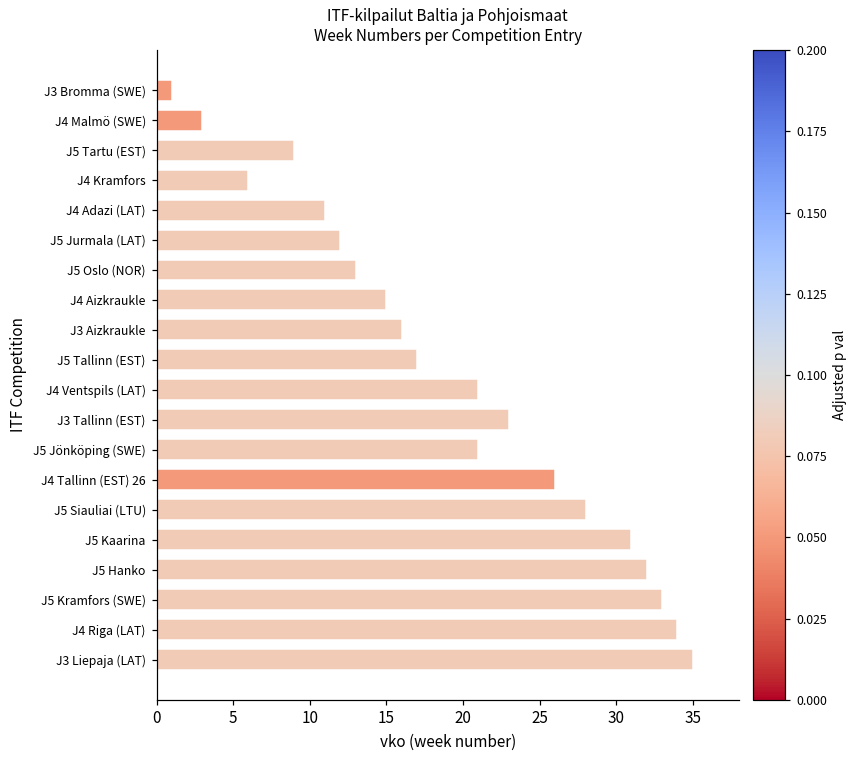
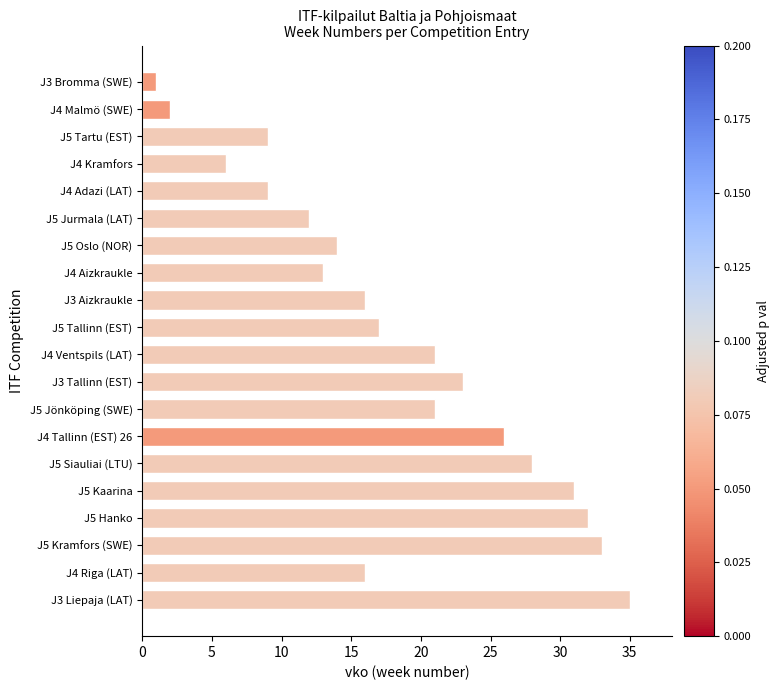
  {
    "J3 Bromma (SWE)": 1,
-   "J4 Malmö (SWE)": 3,
+   "J4 Malmö (SWE)": 2,
    "J5 Tartu (EST)": 9,
    "J4 Kramfors": 6,
-   "J4 Adazi (LAT)": 11,
+   "J4 Adazi (LAT)": 9,
    "J5 Jurmala (LAT)": 12,
-   "J5 Oslo (NOR)": 13,
-   "J4 Aizkraukle": 15,
+   "J5 Oslo (NOR)": 14,
+   "J4 Aizkraukle": 13,
    "J3 Aizkraukle": 16,
    "J5 Tallinn (EST)": 17,
    "J4 Ventspils (LAT)": 21,
    "J3 Tallinn (EST)": 23,
    "J5 Jönköping (SWE)": 21,
    "J4 Tallinn (EST) 26": 26,
    "J5 Siauliai (LTU)": 28,
    "J5 Kaarina": 31,
    "J5 Hanko": 32,
    "J5 Kramfors (SWE)": 33,
-   "J4 Riga (LAT)": 34,
+   "J4 Riga (LAT)": 16,
    "J3 Liepaja (LAT)": 35
  }
